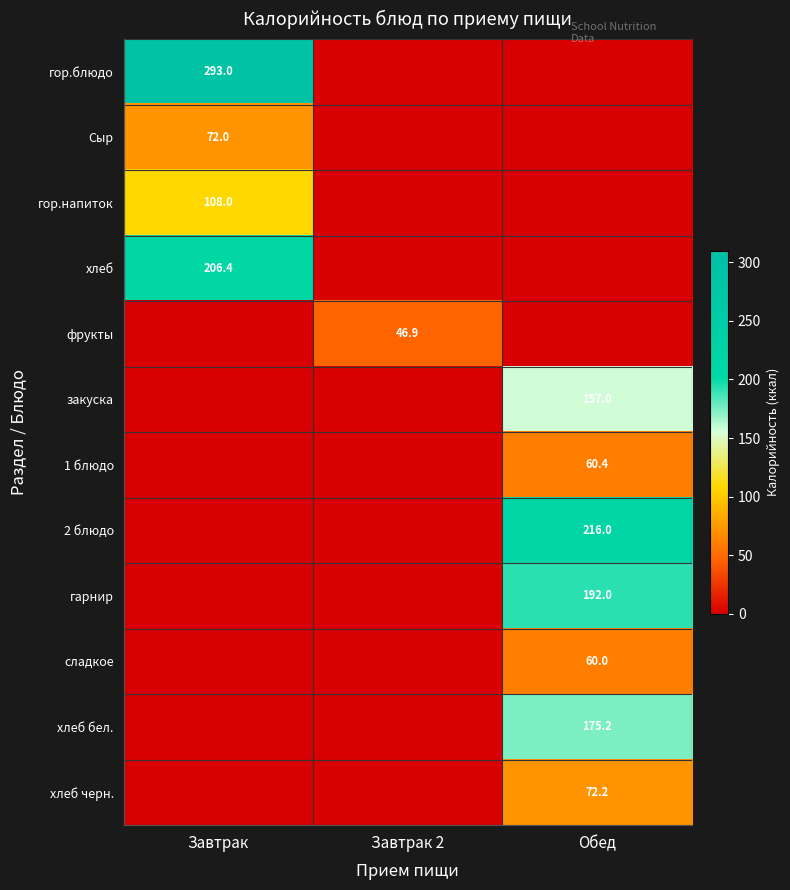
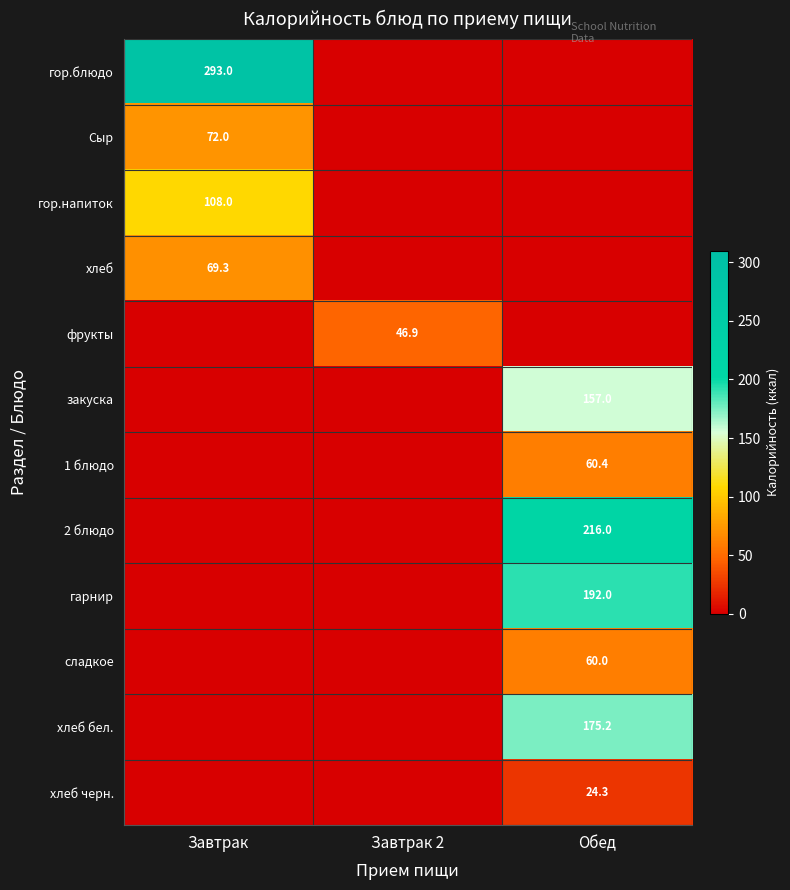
  {
    "гор.блюдо": {
      "Завтрак": 293.0
    },
    "Сыр": {
      "Завтрак": 72.0
    },
    "гор.напиток": {
      "Завтрак": 108.0
    },
    "хлеб": {
-     "Завтрак": 206.4
+     "Завтрак": 69.3
    },
    "фрукты": {
      "Завтрак 2": 46.9
    },
    "1 блюдо": {
      "Обед": 60.4
    },
    "2 блюдо": {
      "Обед": 216.0
    },
    "гарнир": {
      "Обед": 192.0
    },
    "сладкое": {
      "Обед": 60.0
    },
    "хлеб бел.": {
      "Обед": 175.2
    },
    "хлеб черн.": {
-     "Обед": 72.2
+     "Обед": 24.3
    }
  }
